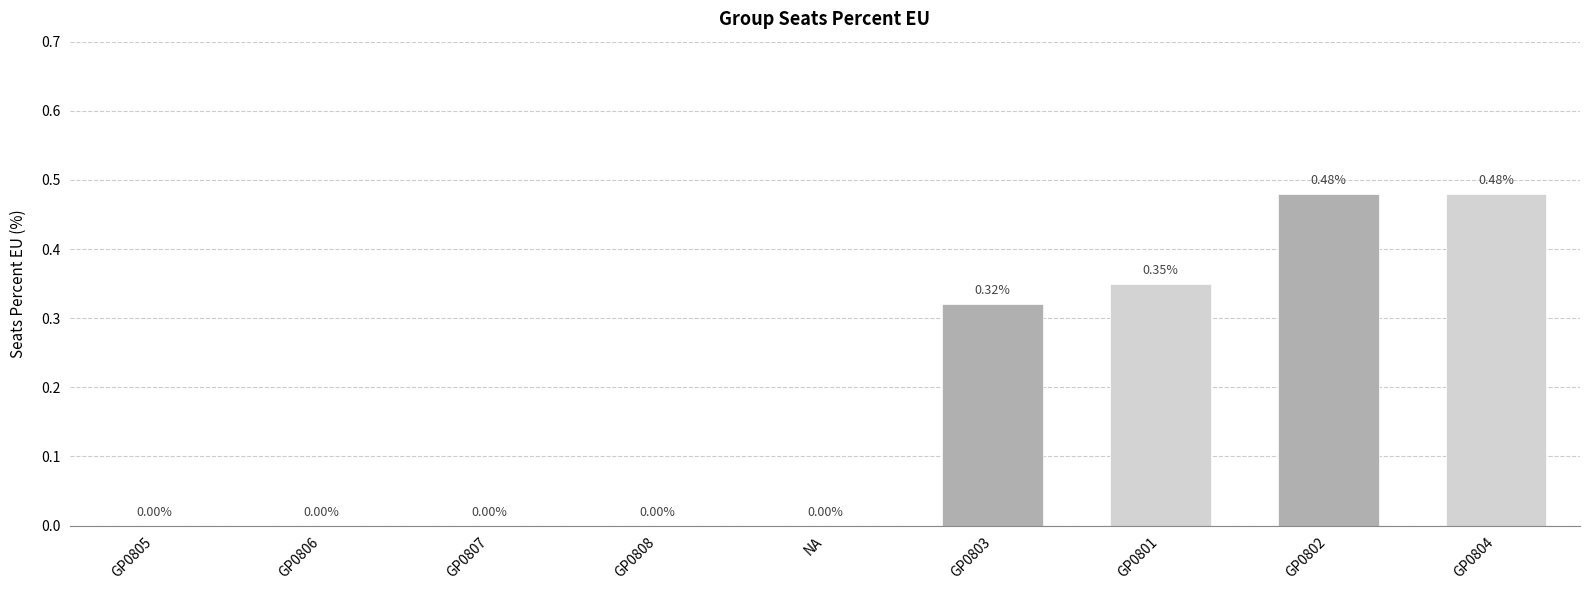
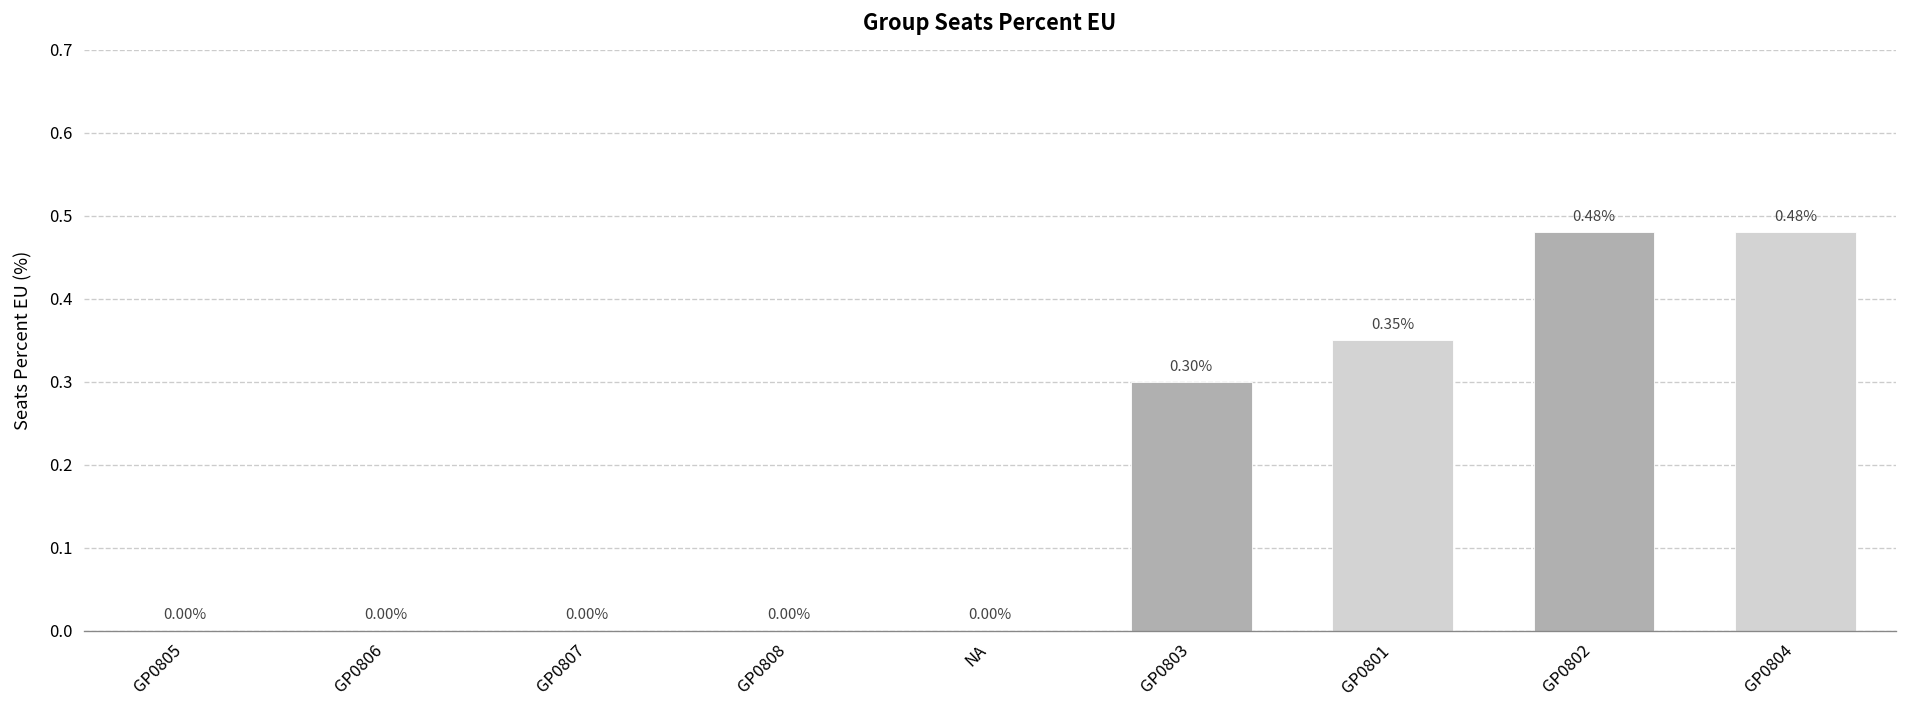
  {
    "GP0805": "0.00%",
    "GP0806": "0.00%",
    "GP0807": "0.00%",
    "GP0808": "0.00%",
    "NA": "0.00%",
-   "GP0803": "0.32%",
+   "GP0803": "0.30%",
    "GP0801": "0.35%",
    "GP0802": "0.48%",
    "GP0804": "0.48%"
  }
